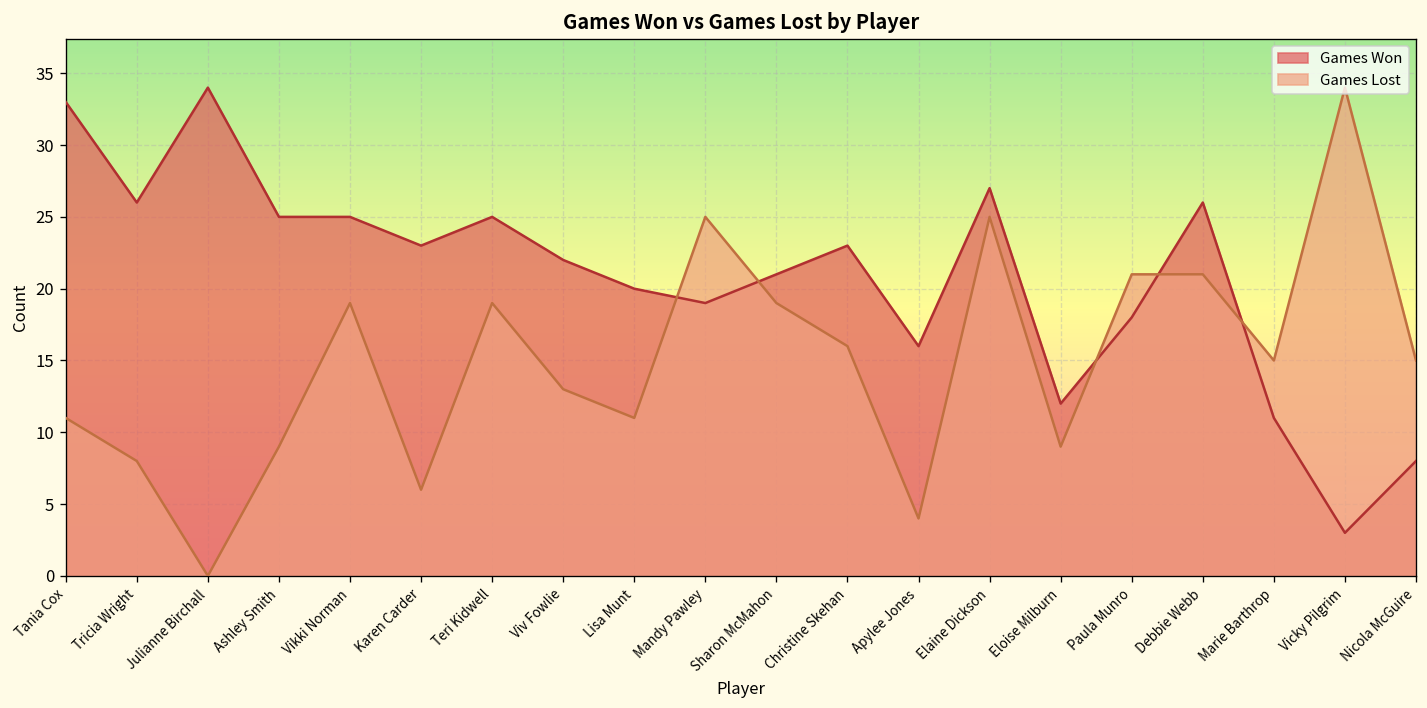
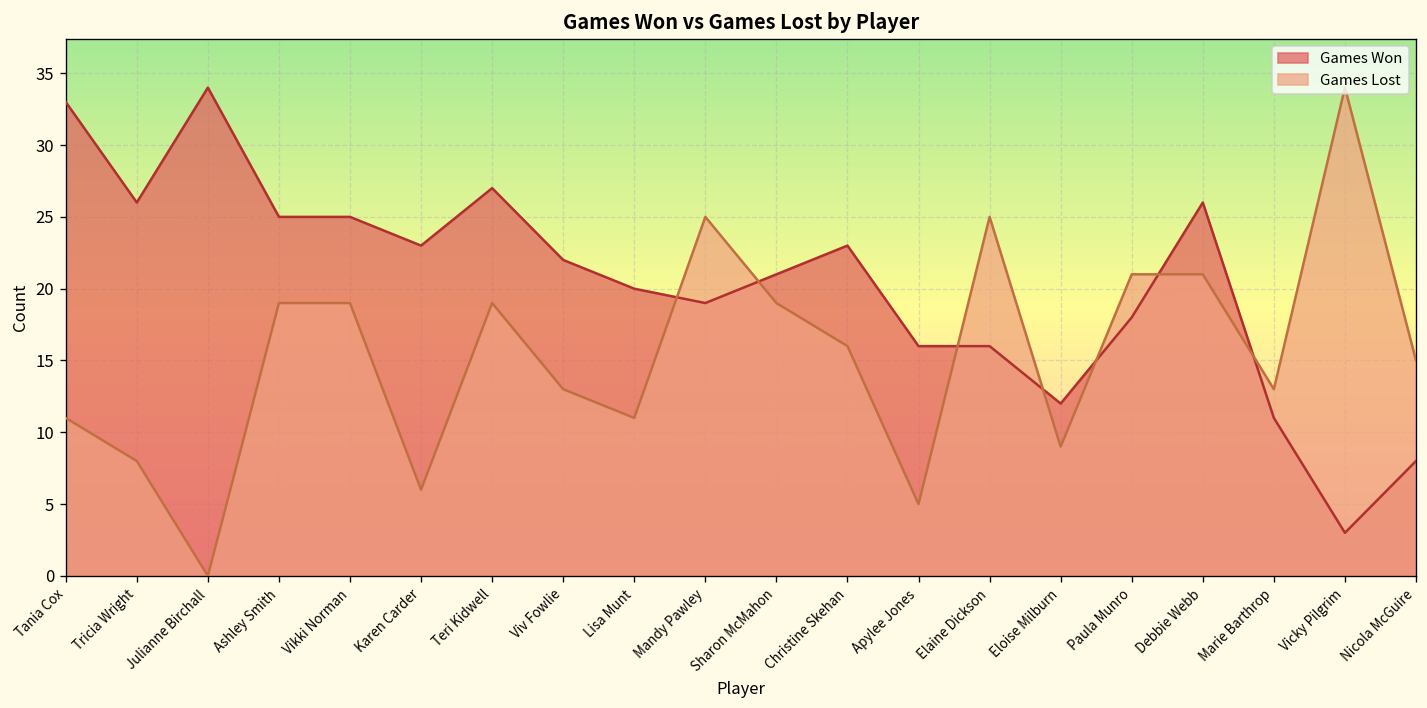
  {
    "Games Won": {
      "Tania Cox": 33,
      "Tricia Wright": 26,
      "Julianne Birchall": 34,
      "Ashley Smith": 25,
      "Vikki Norman": 25,
      "Karen Carder": 23,
-     "Teri Kidwell": 25,
+     "Teri Kidwell": 27,
      "Viv Fowlie": 22,
      "Lisa Munt": 20,
      "Mandy Pawley": 19,
      "Sharon McMahon": 21,
      "Christine Skehan": 23,
      "Apylee Jones": 16,
-     "Elaine Dickson": 27,
+     "Elaine Dickson": 16,
      "Eloise Milburn": 12,
      "Paula Munro": 18,
      "Debbie Webb": 26,
      "Marie Barthrop": 11,
      "Vicky Pilgrim": 3,
      "Nicola McGuire": 8
    },
    "Games Lost": {
      "Tania Cox": 11,
      "Tricia Wright": 8,
      "Julianne Birchall": 0,
-     "Ashley Smith": 9,
+     "Ashley Smith": 19,
      "Vikki Norman": 19,
      "Karen Carder": 6,
      "Teri Kidwell": 19,
      "Viv Fowlie": 13,
      "Lisa Munt": 11,
      "Mandy Pawley": 25,
      "Sharon McMahon": 19,
      "Christine Skehan": 16,
-     "Apylee Jones": 4,
+     "Apylee Jones": 5,
      "Elaine Dickson": 25,
      "Eloise Milburn": 9,
      "Paula Munro": 21,
      "Debbie Webb": 21,
-     "Marie Barthrop": 15,
+     "Marie Barthrop": 13,
      "Nicola McGuire": 15
    }
  }
